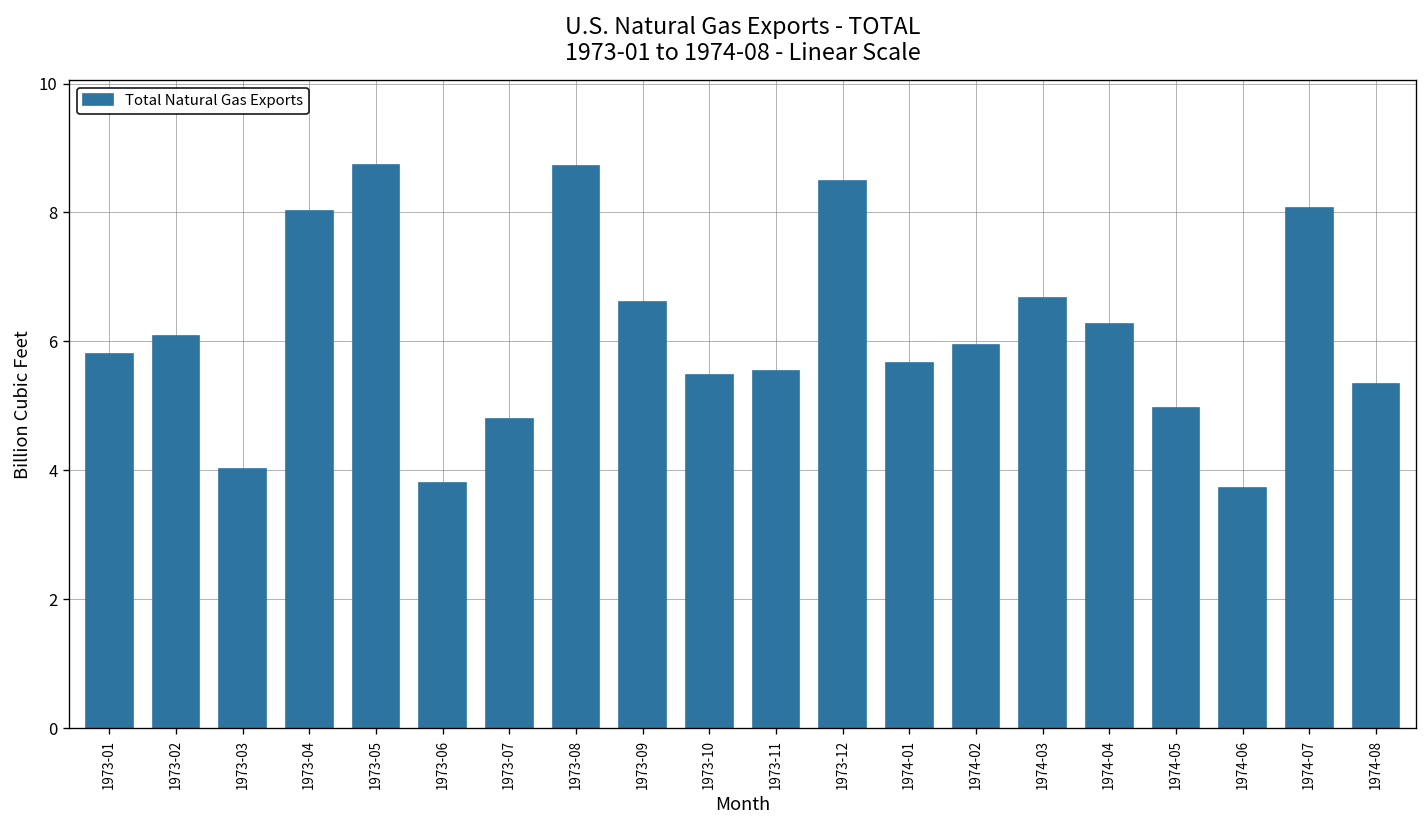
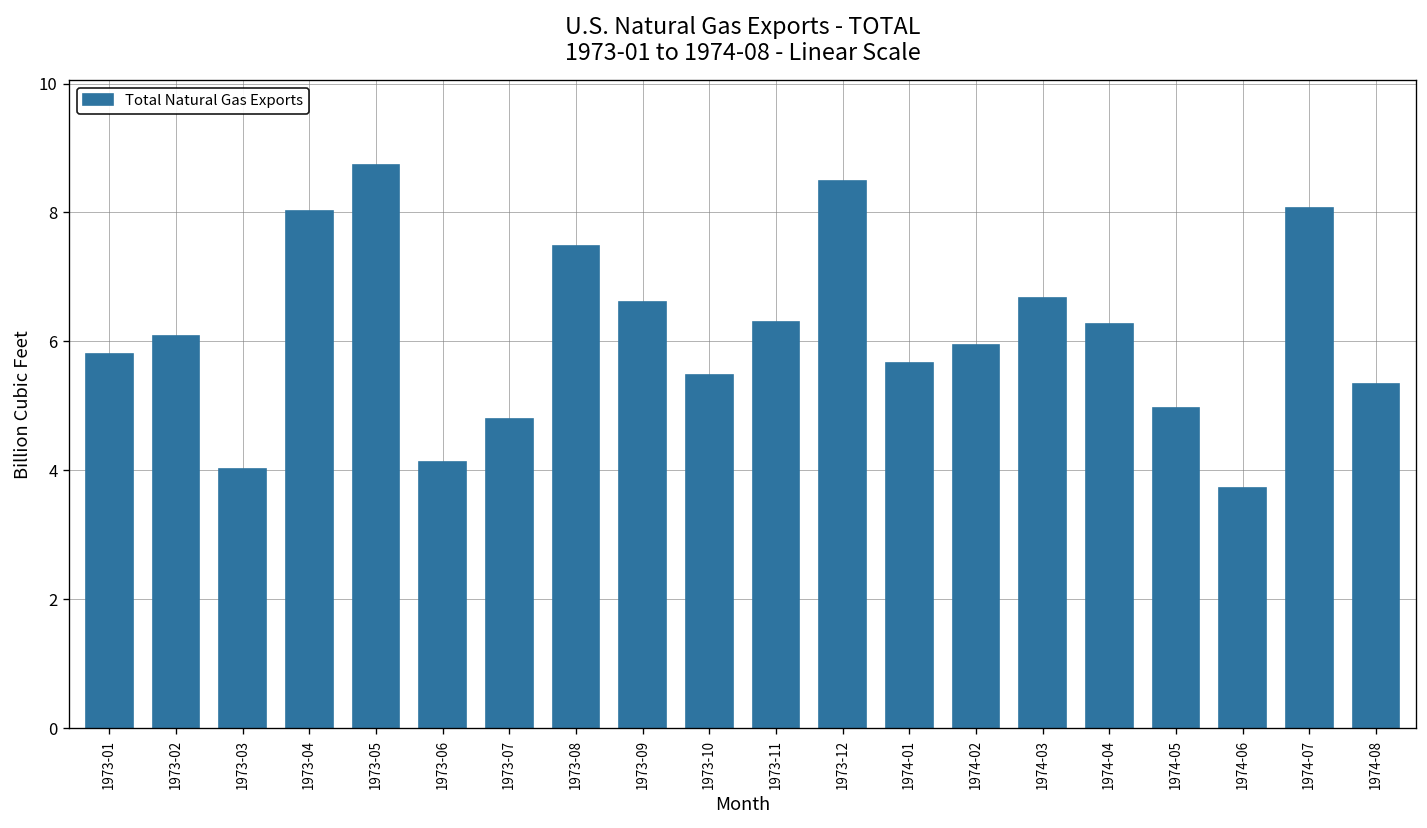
  {
    "1973-01": 5.8,
    "1973-02": 6.1,
    "1973-03": 4.0,
    "1973-04": 8.0,
    "1973-05": 8.7,
-   "1973-06": 3.8,
+   "1973-06": 4.1,
    "1973-07": 4.8,
-   "1973-08": 8.7,
+   "1973-08": 7.5,
    "1973-09": 6.6,
    "1973-10": 5.5,
-   "1973-11": 5.5,
+   "1973-11": 6.3,
    "1973-12": 8.5,
    "1974-01": 5.7,
    "1974-02": 5.9,
    "1974-03": 6.7,
    "1974-04": 6.3,
    "1974-05": 5.0,
    "1974-06": 3.7,
    "1974-07": 8.1,
    "1974-08": 5.3
  }
